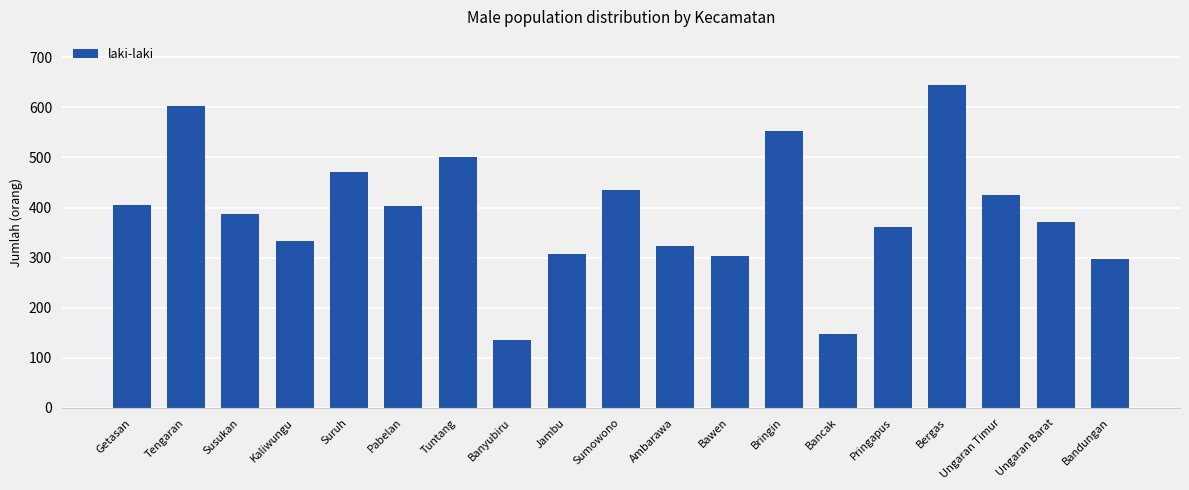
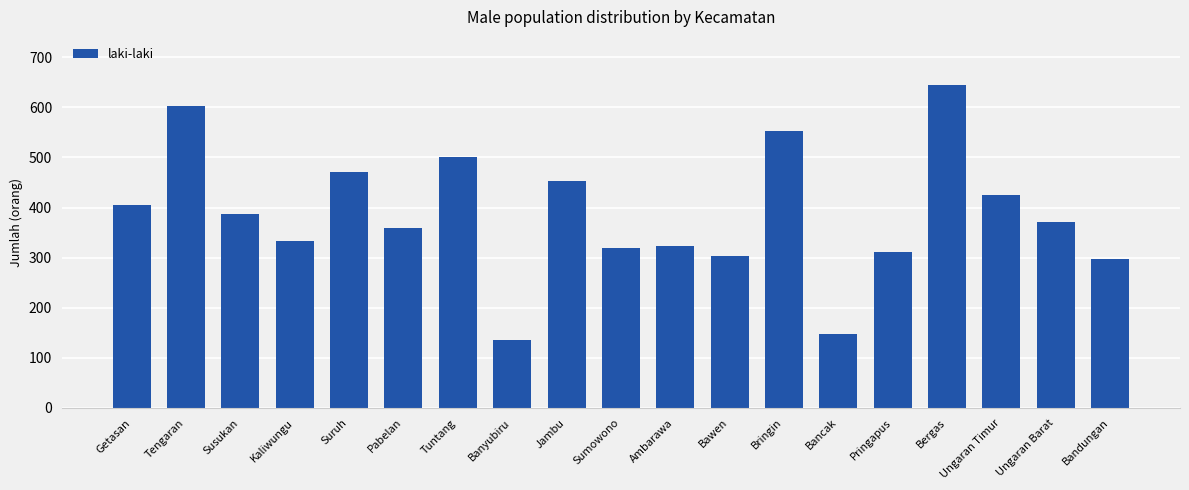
  {
    "Getasan": 410,
    "Tengaran": 600,
    "Susukan": 390,
    "Kaliwungu": 330,
    "Suruh": 470,
-   "Pabelan": 400,
+   "Pabelan": 360,
    "Tuntang": 500,
    "Banyubiru": 140,
-   "Jambu": 310,
-   "Sumowono": 440,
+   "Jambu": 450,
+   "Sumowono": 320,
    "Ambarawa": 320,
    "Bawen": 300,
    "Bringin": 550,
    "Bancak": 150,
-   "Pringapus": 360,
+   "Pringapus": 310,
    "Bergas": 640,
    "Ungaran Timur": 430,
    "Ungaran Barat": 370,
    "Bandungan": 300
  }
